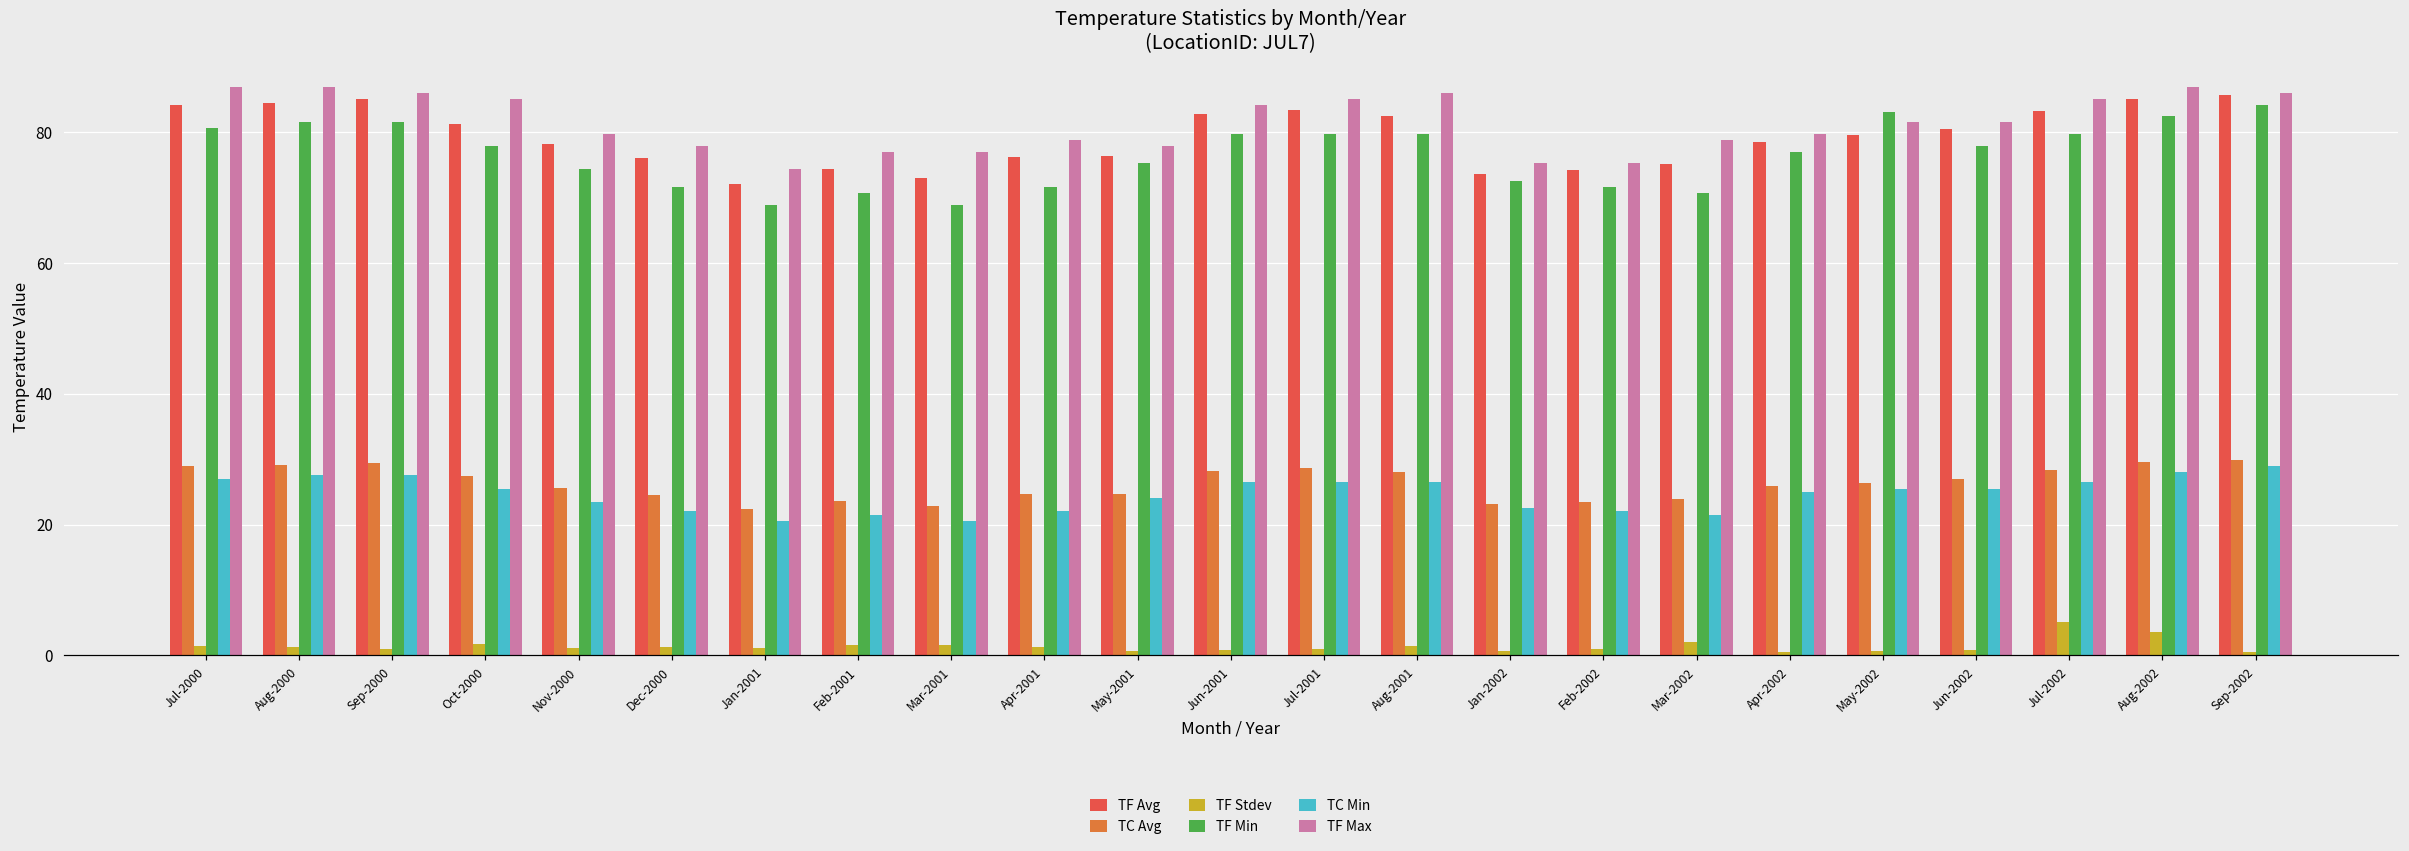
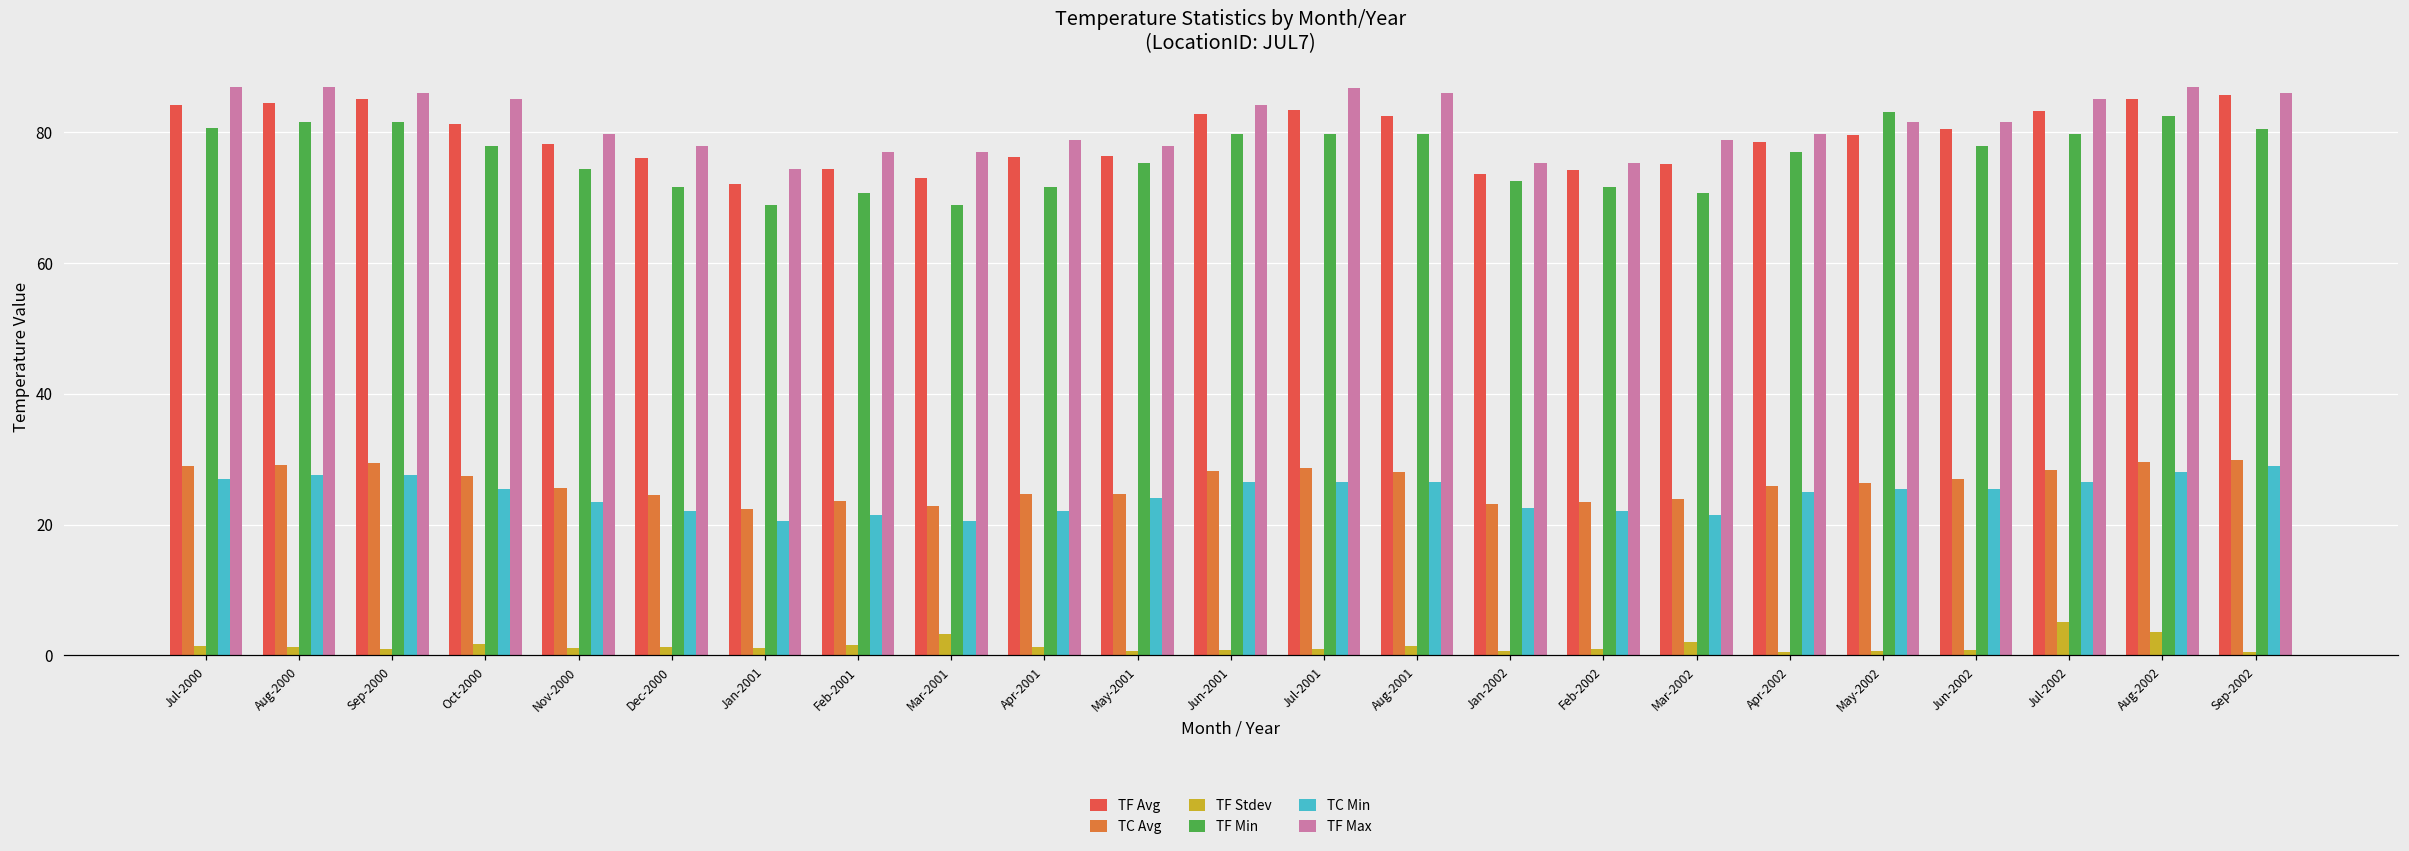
  {
    "TF Stdev": {
      "Jul-2000": 1,
      "Aug-2000": 1,
      "Sep-2000": 1,
      "Oct-2000": 2,
      "Nov-2000": 1,
      "Dec-2000": 1,
      "Jan-2001": 1,
      "Feb-2001": 2,
-     "Mar-2001": 2,
+     "Mar-2001": 3,
      "Apr-2001": 1,
      "May-2001": 1,
      "Jun-2001": 1,
      "Jul-2001": 1,
      "Aug-2001": 2,
      "Jan-2002": 1,
      "Feb-2002": 1,
      "Mar-2002": 2,
      "Apr-2002": 1,
      "May-2002": 1,
      "Jun-2002": 1,
      "Jul-2002": 5,
      "Aug-2002": 4,
      "Sep-2002": 1
    },
    "TF Min": {
      "Jul-2000": 81,
      "Aug-2000": 82,
      "Sep-2000": 82,
      "Oct-2000": 78,
      "Nov-2000": 74,
      "Dec-2000": 72,
      "Jan-2001": 69,
      "Feb-2001": 71,
      "Mar-2001": 69,
      "Apr-2001": 72,
      "May-2001": 75,
      "Jun-2001": 80,
      "Jul-2001": 80,
      "Aug-2001": 80,
      "Jan-2002": 73,
      "Feb-2002": 72,
      "Mar-2002": 71,
      "Apr-2002": 77,
      "May-2002": 83,
      "Jun-2002": 78,
      "Jul-2002": 80,
      "Aug-2002": 82,
-     "Sep-2002": 84
+     "Sep-2002": 80
    },
    "TC Min": {
      "Jul-2000": 27,
      "Aug-2000": 28,
      "Sep-2000": 28,
      "Oct-2000": 26,
      "Nov-2000": 24,
      "Dec-2000": 22,
      "Jan-2001": 21,
      "Feb-2001": 22,
      "Mar-2001": 21,
      "Apr-2001": 22,
      "May-2001": 24,
      "Jun-2001": 27,
      "Jul-2001": 27,
      "Aug-2001": 27,
      "Jan-2002": 23,
      "Feb-2002": 22,
      "Mar-2002": 22,
      "Apr-2002": 25,
      "May-2002": 26,
      "Jun-2002": 26,
      "Jul-2002": 27,
      "Aug-2002": 28,
      "Sep-2002": 29
    },
    "TF Max": {
      "Jul-2000": 87,
      "Aug-2000": 87,
      "Sep-2000": 86,
      "Oct-2000": 85,
      "Nov-2000": 80,
      "Dec-2000": 78,
      "Jan-2001": 74,
      "Feb-2001": 77,
      "Mar-2001": 77,
      "Apr-2001": 79,
      "May-2001": 78,
      "Jun-2001": 84,
-     "Jul-2001": 85,
+     "Jul-2001": 87,
      "Aug-2001": 86,
      "Jan-2002": 75,
      "Feb-2002": 75,
      "Mar-2002": 79,
      "Apr-2002": 80,
      "May-2002": 82,
      "Jun-2002": 82,
      "Jul-2002": 85,
      "Aug-2002": 87,
      "Sep-2002": 86
    }
  }
